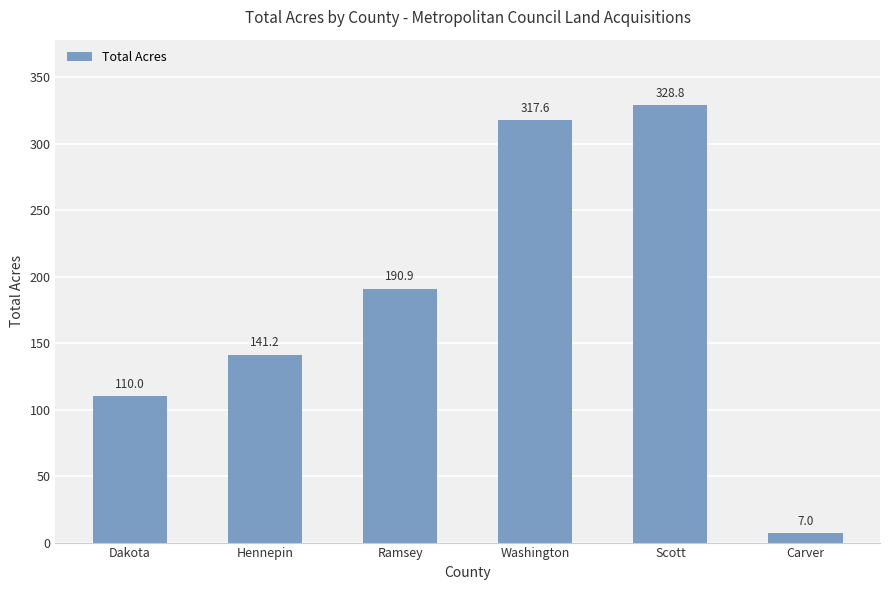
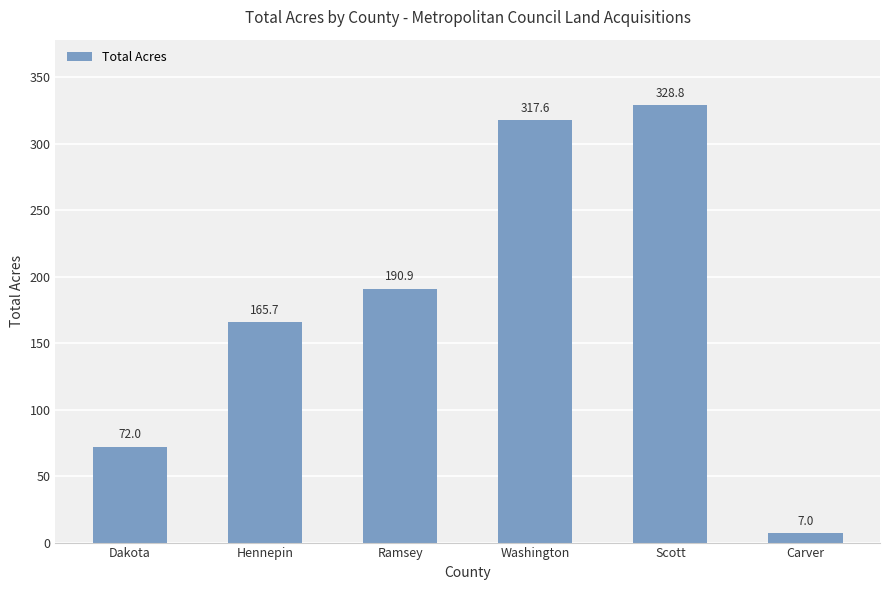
  {
-   "Dakota": 110.0,
-   "Hennepin": 141.2,
+   "Dakota": 72.0,
+   "Hennepin": 165.7,
    "Ramsey": 190.9,
    "Washington": 317.6,
    "Scott": 328.8,
    "Carver": 7.0
  }
